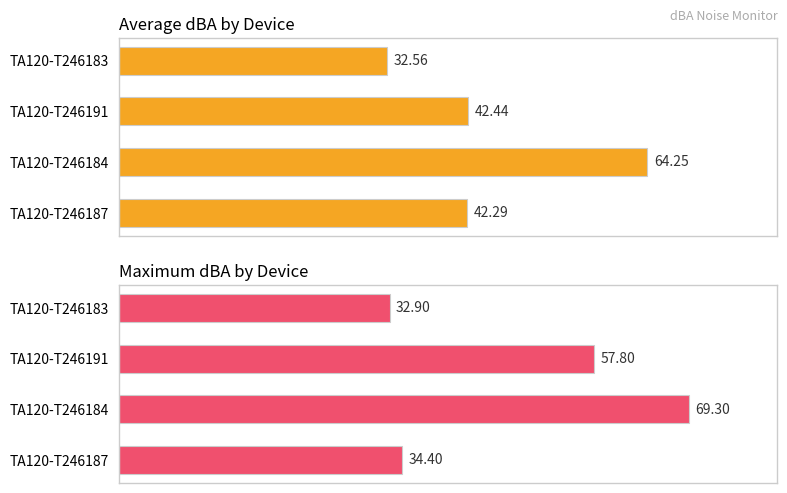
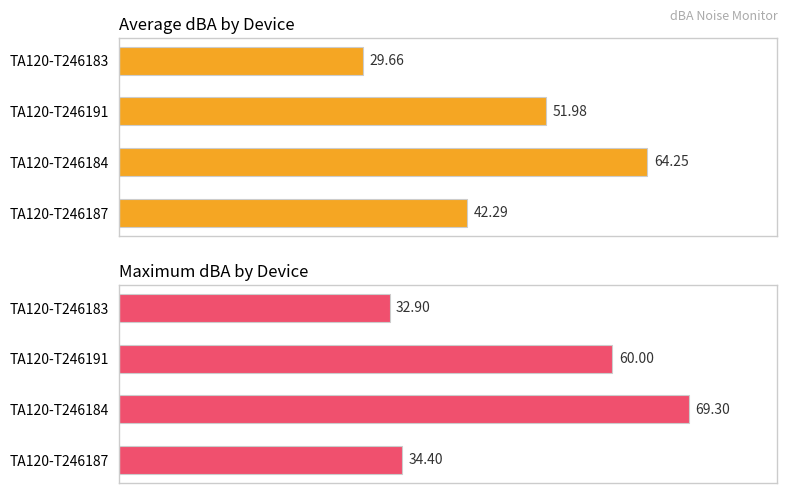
  {
    "Average dBA by Device": {
-     "TA120-T246183": 32.56,
-     "TA120-T246191": 42.44,
+     "TA120-T246183": 29.66,
+     "TA120-T246191": 51.98,
      "TA120-T246184": 64.25,
      "TA120-T246187": 42.29
    },
    "Maximum dBA by Device": {
      "TA120-T246183": 32.90,
-     "TA120-T246191": 57.80,
+     "TA120-T246191": 60.00,
      "TA120-T246184": 69.30,
      "TA120-T246187": 34.40
    }
  }
